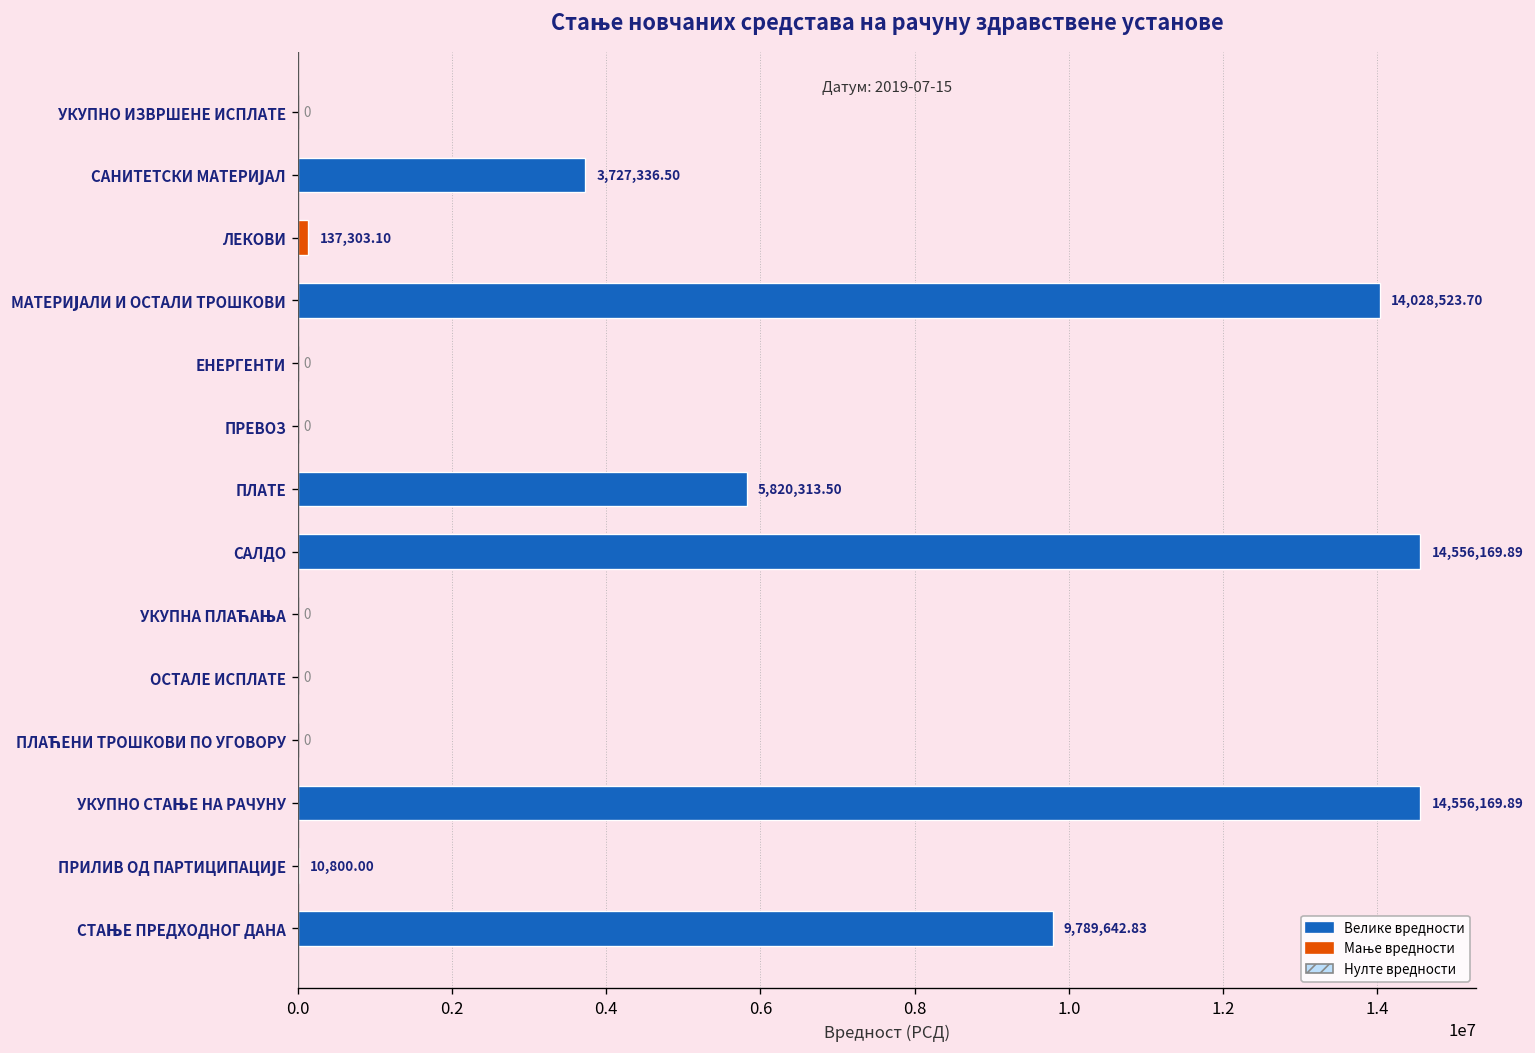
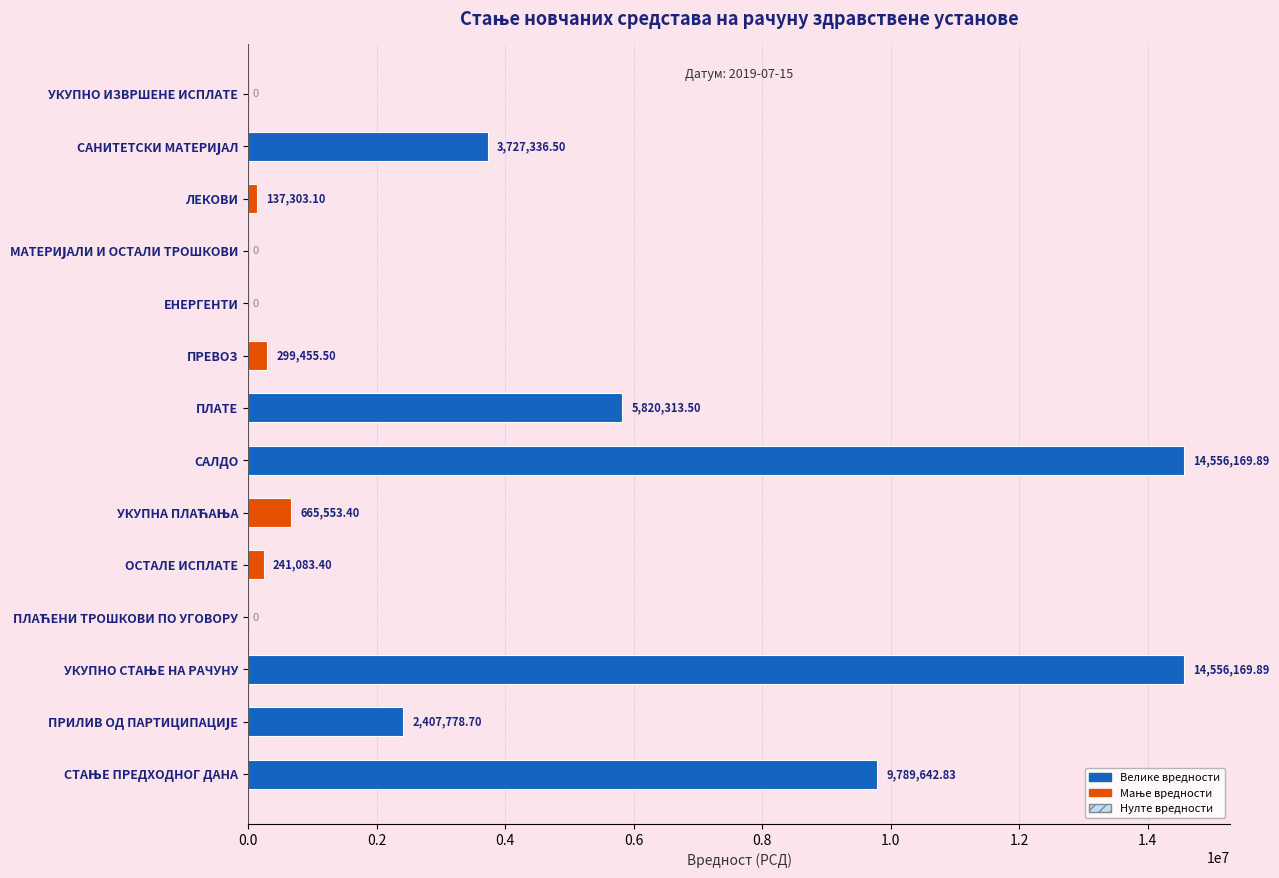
  {
    "УКУПНО ИЗВРШЕНЕ ИСПЛАТЕ": "0",
    "САНИТЕТСКИ МАТЕРИЈАЛ": "3,727,336.50",
    "ЛЕКОВИ": "137,303.10",
-   "МАТЕРИЈАЛИ И ОСТАЛИ ТРОШКОВИ": "14,028,523.70",
+   "МАТЕРИЈАЛИ И ОСТАЛИ ТРОШКОВИ": "0",
    "ЕНЕРГЕНТИ": "0",
-   "ПРЕВОЗ": "0",
+   "ПРЕВОЗ": "299,455.50",
    "ПЛАТЕ": "5,820,313.50",
    "САЛДО": "14,556,169.89",
-   "УКУПНА ПЛАЋАЊА": "0",
-   "ОСТАЛЕ ИСПЛАТЕ": "0",
+   "УКУПНА ПЛАЋАЊА": "665,553.40",
+   "ОСТАЛЕ ИСПЛАТЕ": "241,083.40",
    "ПЛАЋЕНИ ТРОШКОВИ ПО УГОВОРУ": "0",
    "УКУПНО СТАЊЕ НА РАЧУНУ": "14,556,169.89",
-   "ПРИЛИВ ОД ПАРТИЦИПАЦИЈЕ": "10,800.00",
+   "ПРИЛИВ ОД ПАРТИЦИПАЦИЈЕ": "2,407,778.70",
    "СТАЊЕ ПРЕДХОДНОГ ДАНА": "9,789,642.83"
  }
